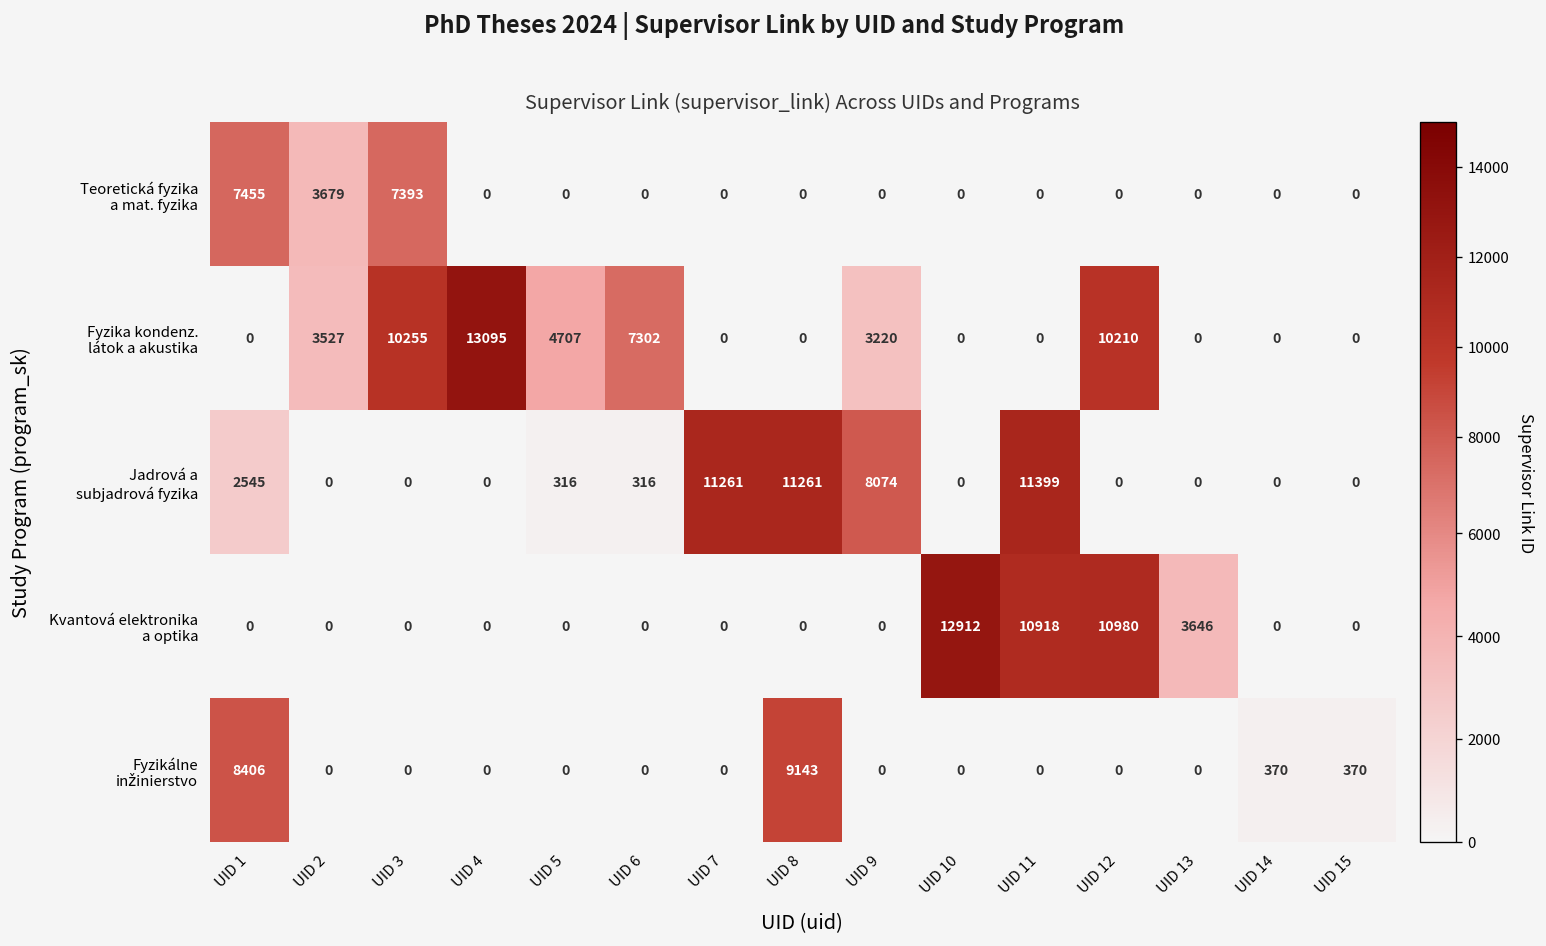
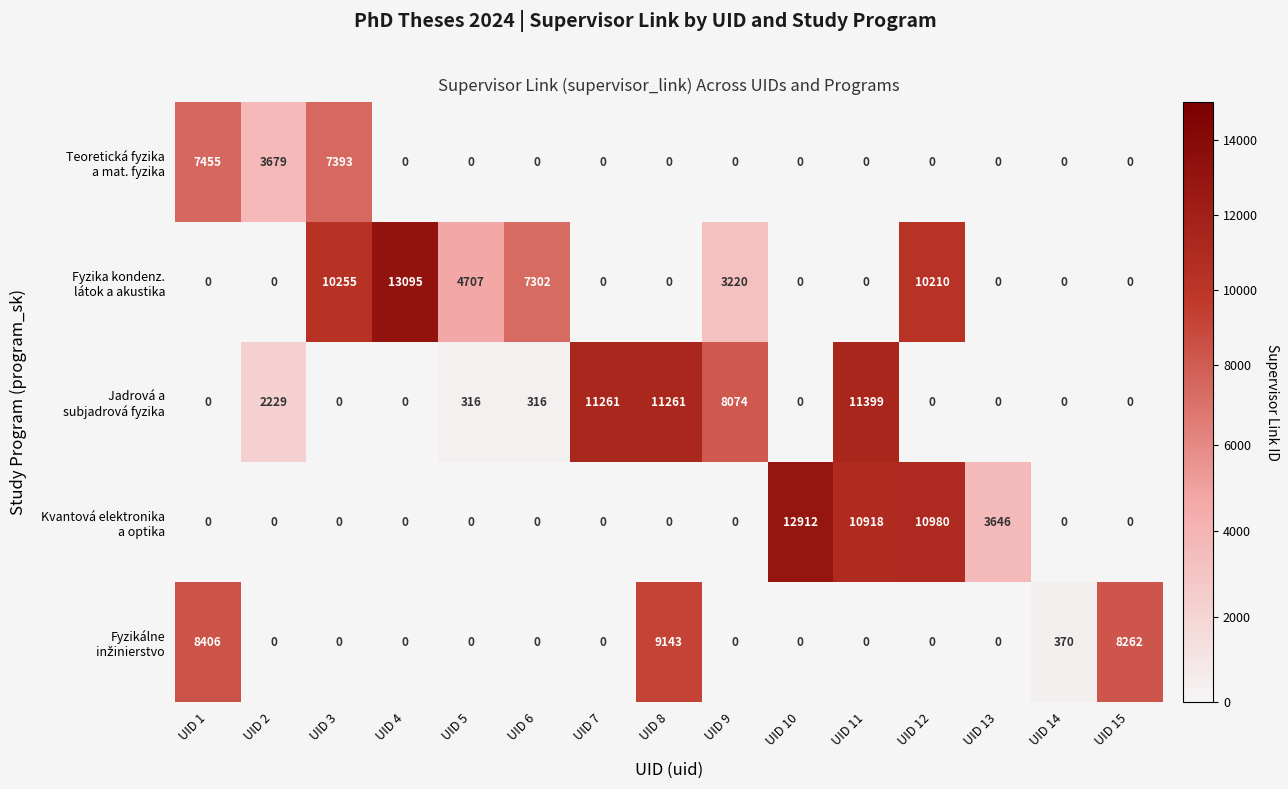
  {
    "Teoretická fyzika a mat. fyzika": {
      "UID 1": 7455,
      "UID 2": 3679,
      "UID 3": 7393,
      "UID 4": 0,
      "UID 5": 0,
      "UID 6": 0,
      "UID 7": 0,
      "UID 8": 0,
      "UID 9": 0,
      "UID 10": 0,
      "UID 11": 0,
      "UID 12": 0,
      "UID 13": 0,
      "UID 14": 0,
      "UID 15": 0
    },
    "Fyzika kondenz. látok a akustika": {
      "UID 1": 0,
-     "UID 2": 3527,
+     "UID 2": 0,
      "UID 3": 10255,
      "UID 4": 13095,
      "UID 5": 4707,
      "UID 6": 7302,
      "UID 7": 0,
      "UID 8": 0,
      "UID 9": 3220,
      "UID 10": 0,
      "UID 11": 0,
      "UID 12": 10210,
      "UID 13": 0,
      "UID 14": 0,
      "UID 15": 0
    },
    "Jadrová a subjadrová fyzika": {
-     "UID 1": 2545,
-     "UID 2": 0,
+     "UID 1": 0,
+     "UID 2": 2229,
      "UID 3": 0,
      "UID 4": 0,
      "UID 5": 316,
      "UID 6": 316,
      "UID 7": 11261,
      "UID 8": 11261,
      "UID 9": 8074,
      "UID 10": 0,
      "UID 11": 11399,
      "UID 12": 0,
      "UID 13": 0,
      "UID 14": 0,
      "UID 15": 0
    },
    "Kvantová elektronika a optika": {
      "UID 1": 0,
      "UID 2": 0,
      "UID 3": 0,
      "UID 4": 0,
      "UID 5": 0,
      "UID 6": 0,
      "UID 7": 0,
      "UID 8": 0,
      "UID 9": 0,
      "UID 10": 12912,
      "UID 11": 10918,
      "UID 12": 10980,
      "UID 13": 3646,
      "UID 14": 0,
      "UID 15": 0
    },
    "Fyzikálne inžinierstvo": {
      "UID 1": 8406,
      "UID 2": 0,
      "UID 3": 0,
      "UID 4": 0,
      "UID 5": 0,
      "UID 6": 0,
      "UID 7": 0,
      "UID 8": 9143,
      "UID 9": 0,
      "UID 10": 0,
      "UID 11": 0,
      "UID 12": 0,
      "UID 13": 0,
      "UID 14": 370,
-     "UID 15": 370
+     "UID 15": 8262
    }
  }
